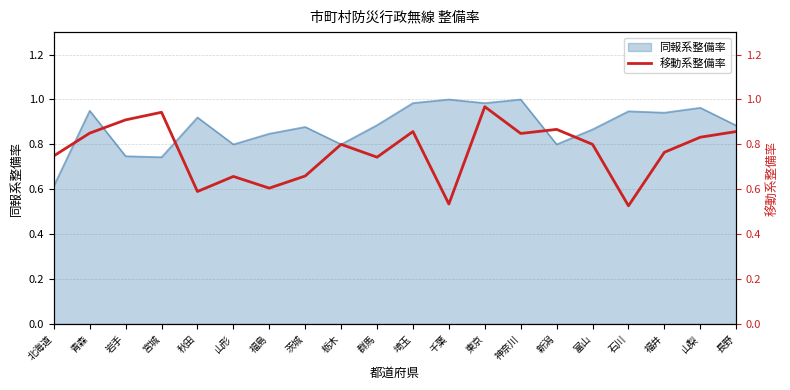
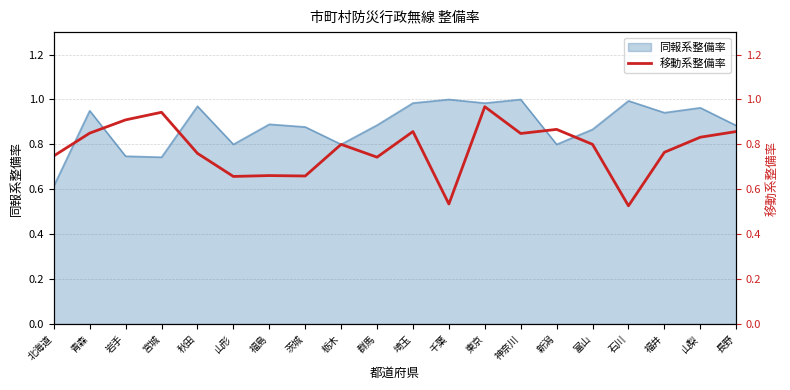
  {
    "同報系整備率": {
      "北海道": 0.61,
      "青森": 0.95,
      "岩手": 0.75,
      "宮城": 0.74,
-     "秋田": 0.92,
+     "秋田": 0.97,
      "山形": 0.80,
-     "福島": 0.85,
+     "福島": 0.89,
      "茨城": 0.88,
      "栃木": 0.80,
      "群馬": 0.89,
      "埼玉": 0.98,
      "千葉": 1.00,
      "東京": 0.98,
      "神奈川": 1.00,
      "新潟": 0.80,
      "富山": 0.87,
-     "石川": 0.95,
+     "石川": 0.99,
      "福井": 0.94,
      "山梨": 0.96,
      "長野": 0.88
    },
    "移動系整備率": {
      "北海道": 0.75,
      "青森": 0.85,
      "岩手": 0.91,
      "宮城": 0.94,
-     "秋田": 0.59,
+     "秋田": 0.76,
      "山形": 0.66,
-     "福島": 0.61,
+     "福島": 0.66,
      "茨城": 0.66,
      "栃木": 0.80,
      "群馬": 0.74,
      "埼玉": 0.86,
      "千葉": 0.53,
      "東京": 0.97,
      "神奈川": 0.85,
      "新潟": 0.87,
      "富山": 0.80,
      "石川": 0.53,
      "福井": 0.76,
      "山梨": 0.83,
      "長野": 0.86
    }
  }
